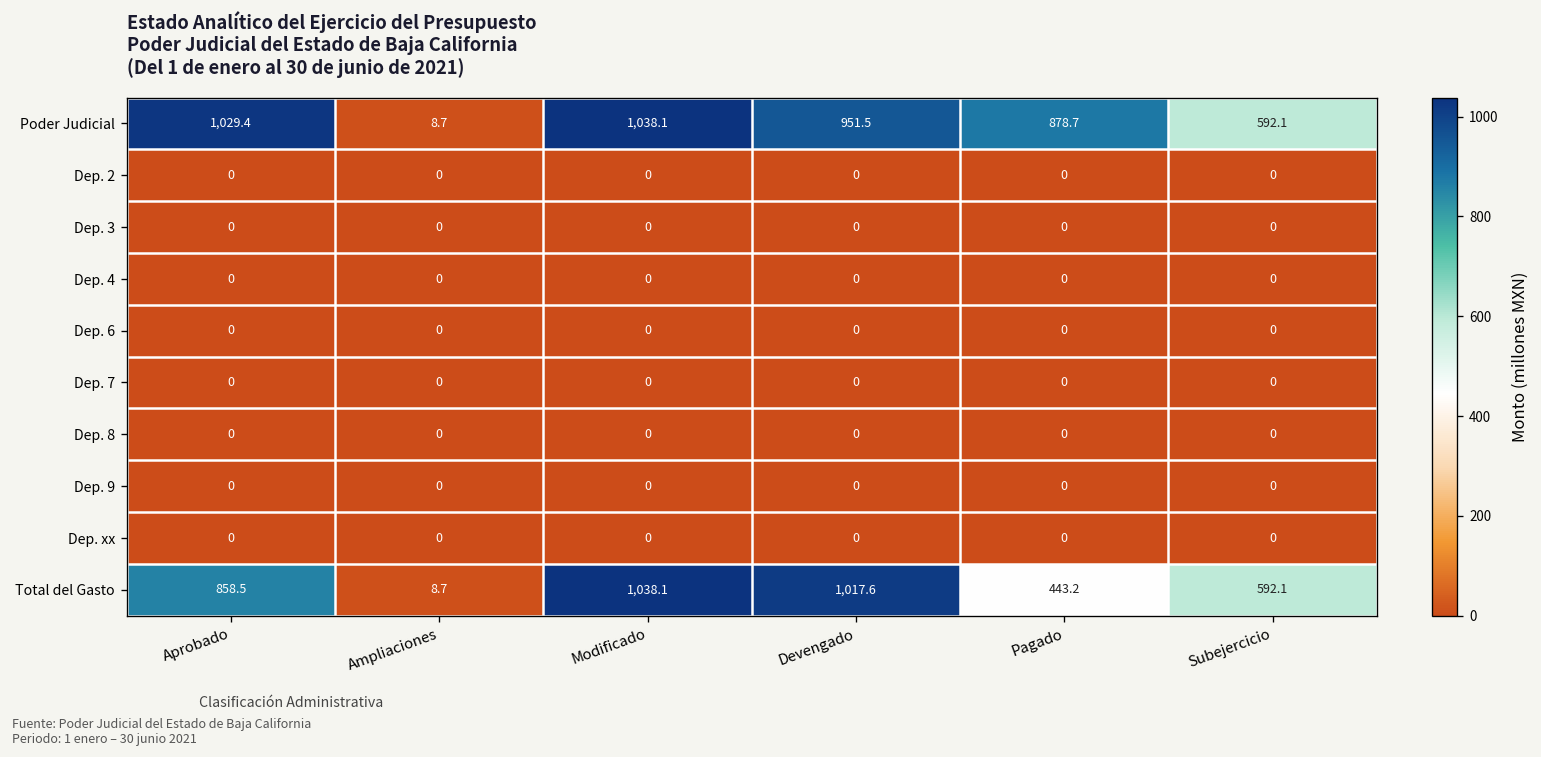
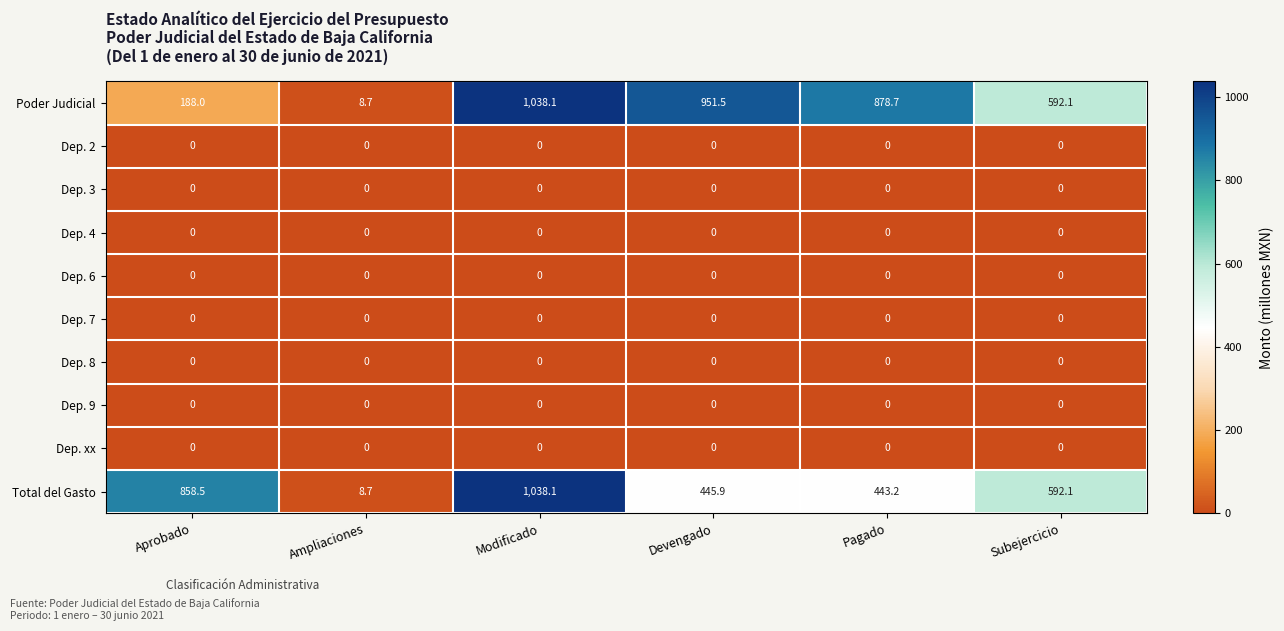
  {
    "Poder Judicial": {
-     "Aprobado": "1,029.4",
+     "Aprobado": "188.0",
      "Ampliaciones": "8.7",
      "Modificado": "1,038.1",
      "Devengado": "951.5",
      "Pagado": "878.7",
      "Subejercicio": "592.1"
    },
    "Dep. 2": {
      "Aprobado": "0",
      "Ampliaciones": "0",
      "Modificado": "0",
      "Devengado": "0",
      "Pagado": "0",
      "Subejercicio": "0"
    },
    "Dep. 3": {
      "Aprobado": "0",
      "Ampliaciones": "0",
      "Modificado": "0",
      "Devengado": "0",
      "Pagado": "0",
      "Subejercicio": "0"
    },
    "Dep. 4": {
      "Aprobado": "0",
      "Ampliaciones": "0",
      "Modificado": "0",
      "Devengado": "0",
      "Pagado": "0",
      "Subejercicio": "0"
    },
    "Dep. 6": {
      "Aprobado": "0",
      "Ampliaciones": "0",
      "Modificado": "0",
      "Devengado": "0",
      "Pagado": "0",
      "Subejercicio": "0"
    },
    "Dep. 7": {
      "Aprobado": "0",
      "Ampliaciones": "0",
      "Modificado": "0",
      "Devengado": "0",
      "Pagado": "0",
      "Subejercicio": "0"
    },
    "Dep. 8": {
      "Aprobado": "0",
      "Ampliaciones": "0",
      "Modificado": "0",
      "Devengado": "0",
      "Pagado": "0",
      "Subejercicio": "0"
    },
    "Dep. 9": {
      "Aprobado": "0",
      "Ampliaciones": "0",
      "Modificado": "0",
      "Devengado": "0",
      "Pagado": "0",
      "Subejercicio": "0"
    },
    "Dep. xx": {
      "Aprobado": "0",
      "Ampliaciones": "0",
      "Modificado": "0",
      "Devengado": "0",
      "Pagado": "0",
      "Subejercicio": "0"
    },
    "Total del Gasto": {
      "Aprobado": "858.5",
      "Ampliaciones": "8.7",
      "Modificado": "1,038.1",
-     "Devengado": "1,017.6",
+     "Devengado": "445.9",
      "Pagado": "443.2",
      "Subejercicio": "592.1"
    }
  }
